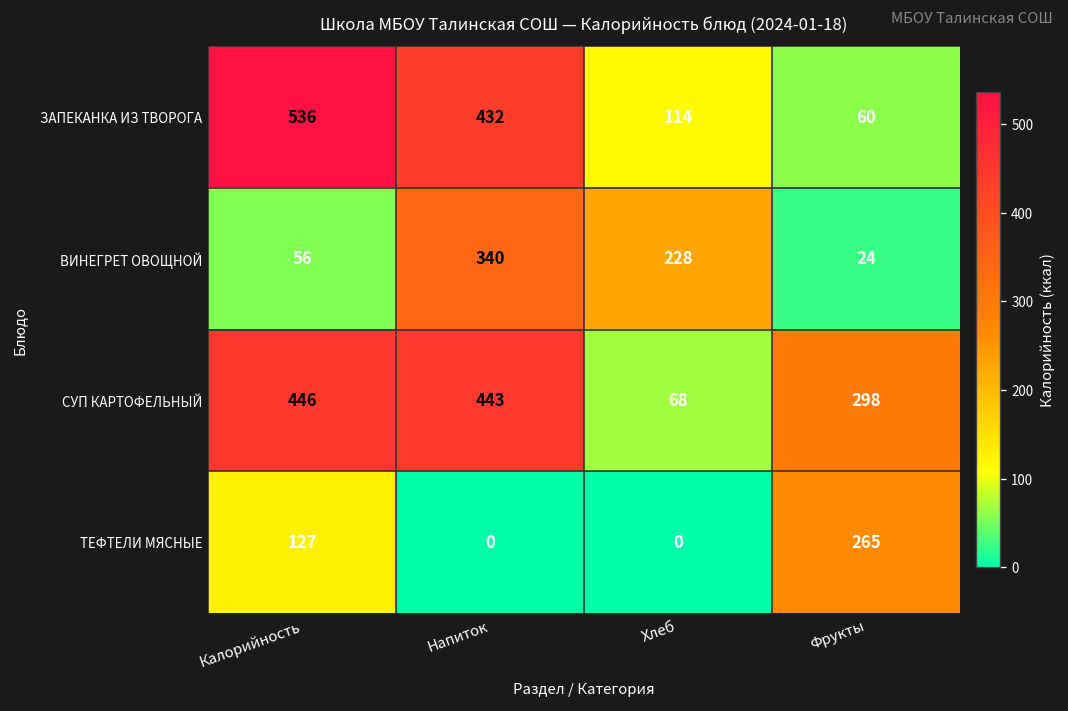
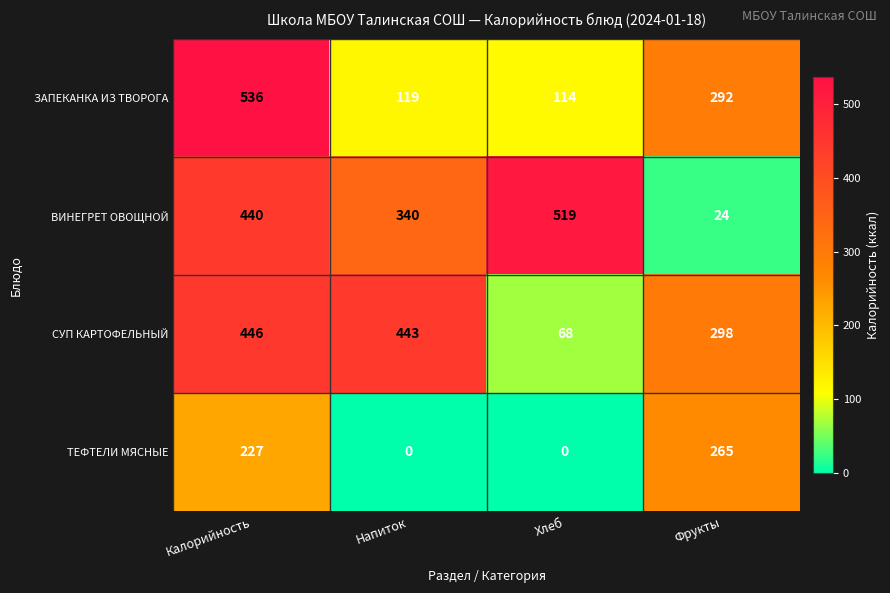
  {
    "ЗАПЕКАНКА ИЗ ТВОРОГА": {
      "Калорийность": 536,
-     "Напиток": 432,
+     "Напиток": 119,
      "Хлеб": 114,
-     "Фрукты": 60
+     "Фрукты": 292
    },
    "ВИНЕГРЕТ ОВОЩНОЙ": {
-     "Калорийность": 56,
+     "Калорийность": 440,
      "Напиток": 340,
-     "Хлеб": 228,
+     "Хлеб": 519,
      "Фрукты": 24
    },
    "СУП КАРТОФЕЛЬНЫЙ": {
      "Калорийность": 446,
      "Напиток": 443,
      "Хлеб": 68,
      "Фрукты": 298
    },
    "ТЕФТЕЛИ МЯСНЫЕ": {
-     "Калорийность": 127,
+     "Калорийность": 227,
      "Напиток": 0,
      "Хлеб": 0,
      "Фрукты": 265
    }
  }
